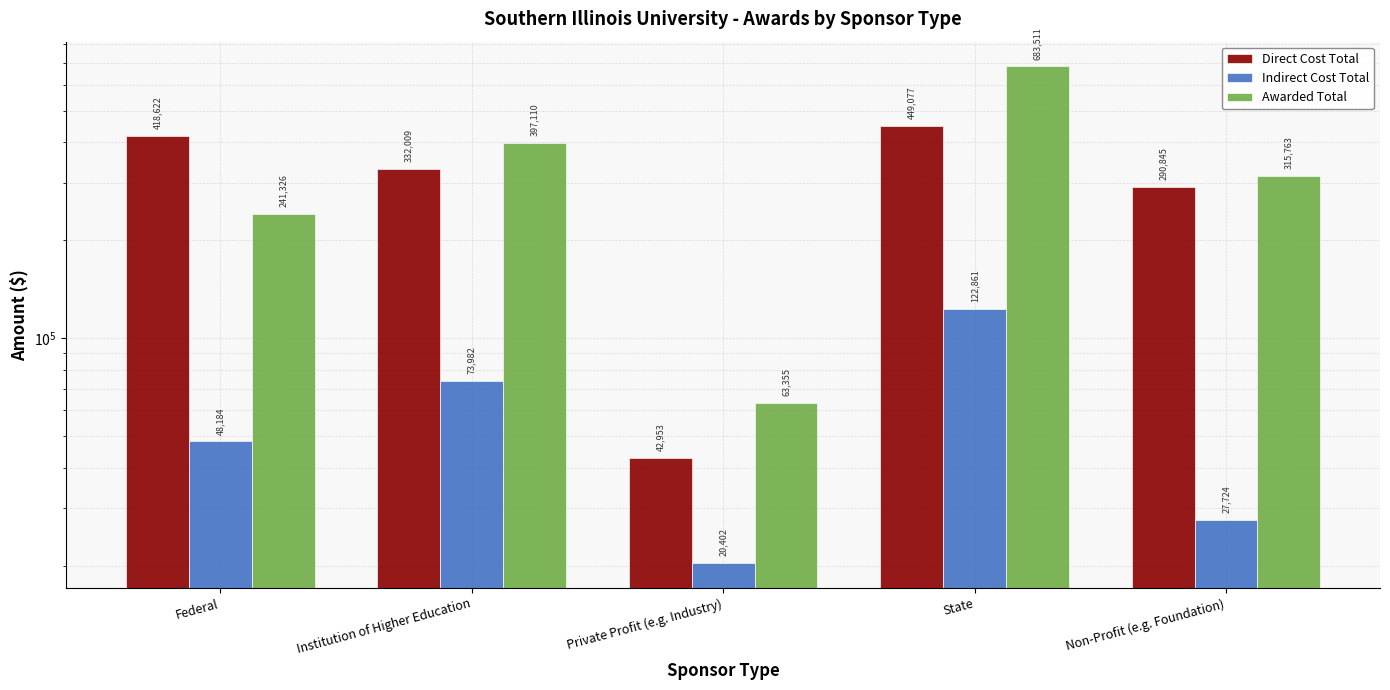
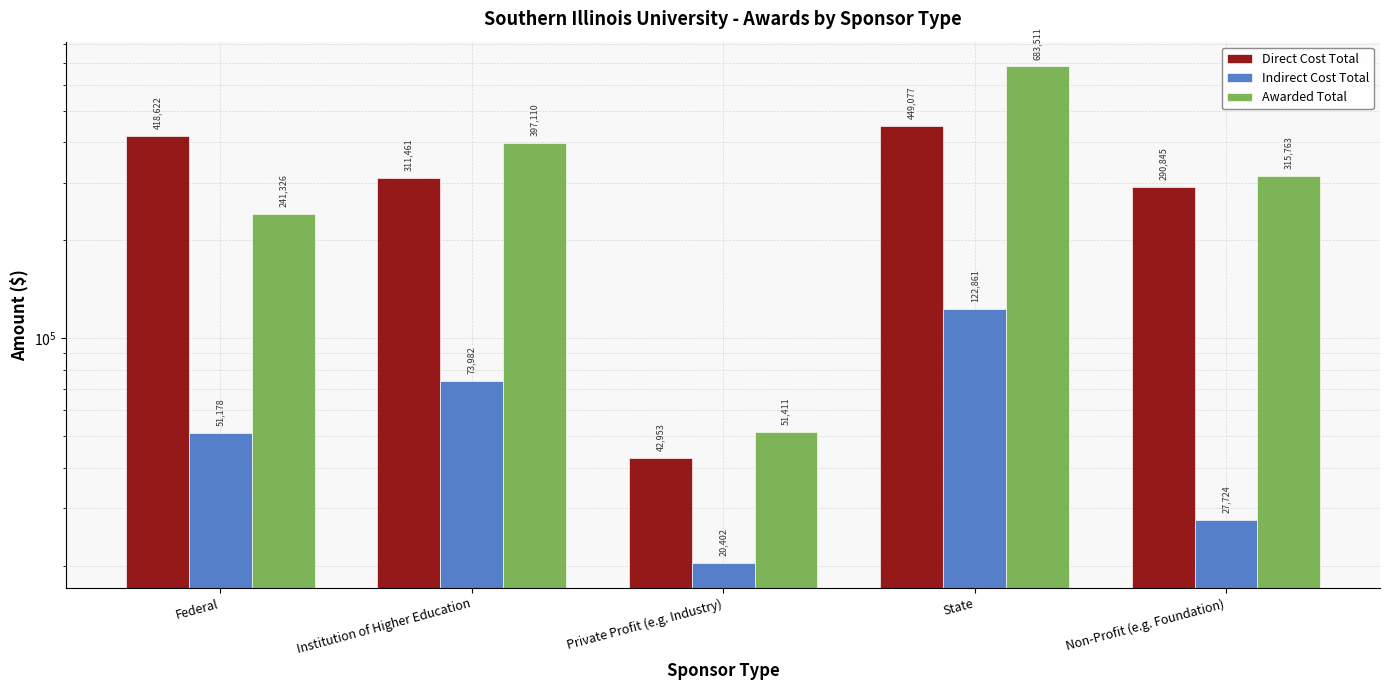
  {
    "Direct Cost Total": {
      "Federal": "418,622",
-     "Institution of Higher Education": "332,009",
+     "Institution of Higher Education": "311,461",
      "Private Profit (e.g. Industry)": "42,953",
      "State": "449,077",
      "Non-Profit (e.g. Foundation)": "290,845"
    },
    "Indirect Cost Total": {
-     "Federal": "48,184",
+     "Federal": "51,178",
      "Institution of Higher Education": "73,982",
      "Private Profit (e.g. Industry)": "20,402",
      "State": "122,861",
      "Non-Profit (e.g. Foundation)": "27,724"
    },
    "Awarded Total": {
      "Federal": "241,326",
      "Institution of Higher Education": "397,110",
-     "Private Profit (e.g. Industry)": "63,355",
+     "Private Profit (e.g. Industry)": "51,411",
      "State": "683,511",
      "Non-Profit (e.g. Foundation)": "315,763"
    }
  }
